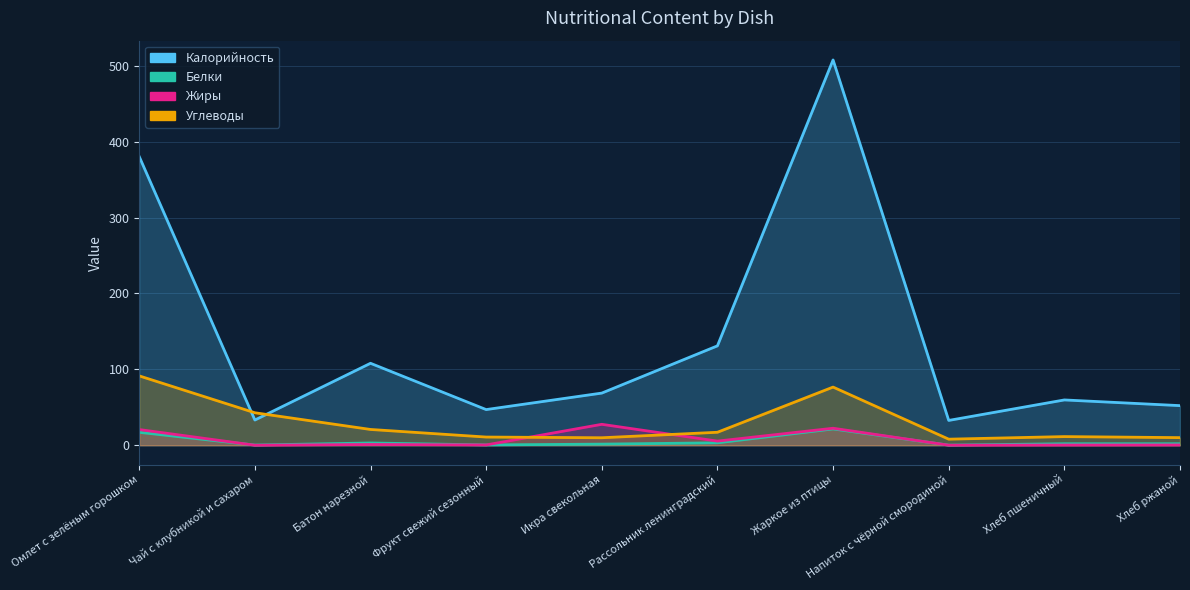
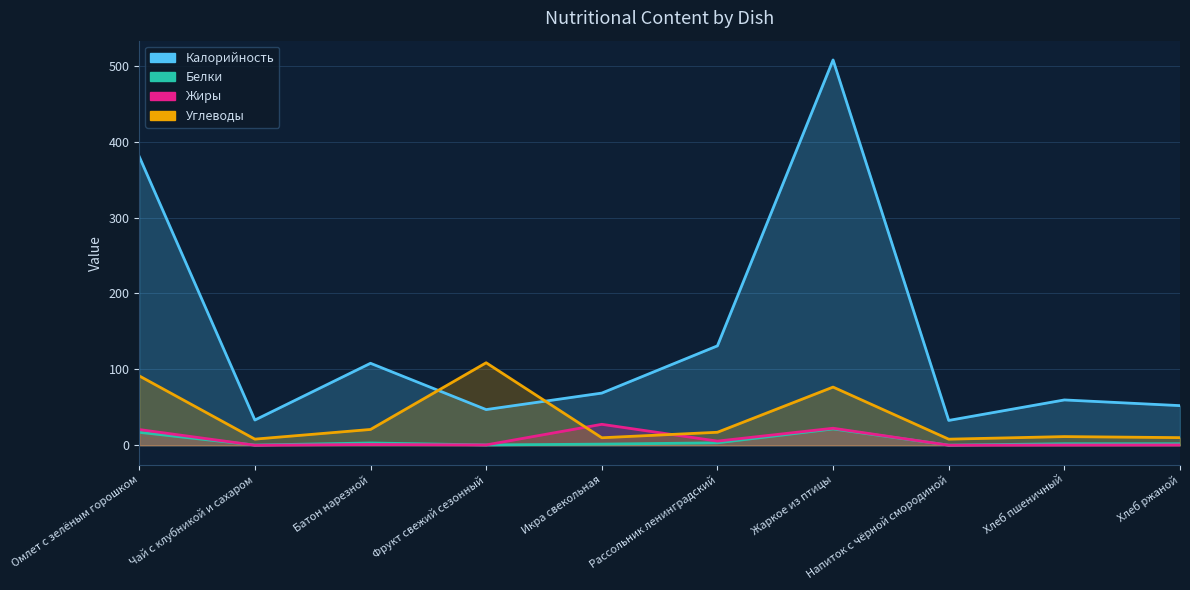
  {
    "Жиры": {
      "Омлет с зелёным горошком": 20,
      "Икра свекольная": 30
    },
    "Углеводы": {
      "Омлет с зелёным горошком": 90,
-     "Чай с клубникой и сахаром": 40,
+     "Чай с клубникой и сахаром": 10,
      "Батон нарезной": 20,
-     "Фрукт свежий сезонный": 10,
+     "Фрукт свежий сезонный": 110,
      "Икра свекольная": 10,
      "Рассольник ленинградский": 20,
      "Жаркое из птицы": 80,
      "Напиток с чёрной смородиной": 10,
      "Хлеб пшеничный": 10,
      "Хлеб ржаной": 10
    }
  }
